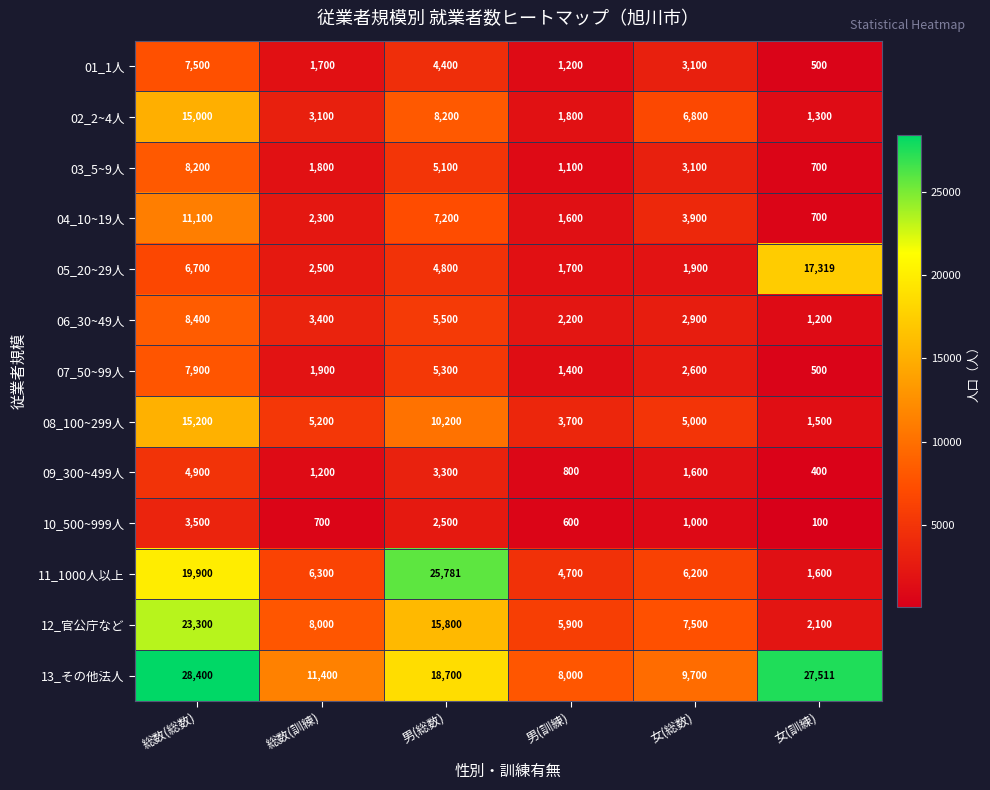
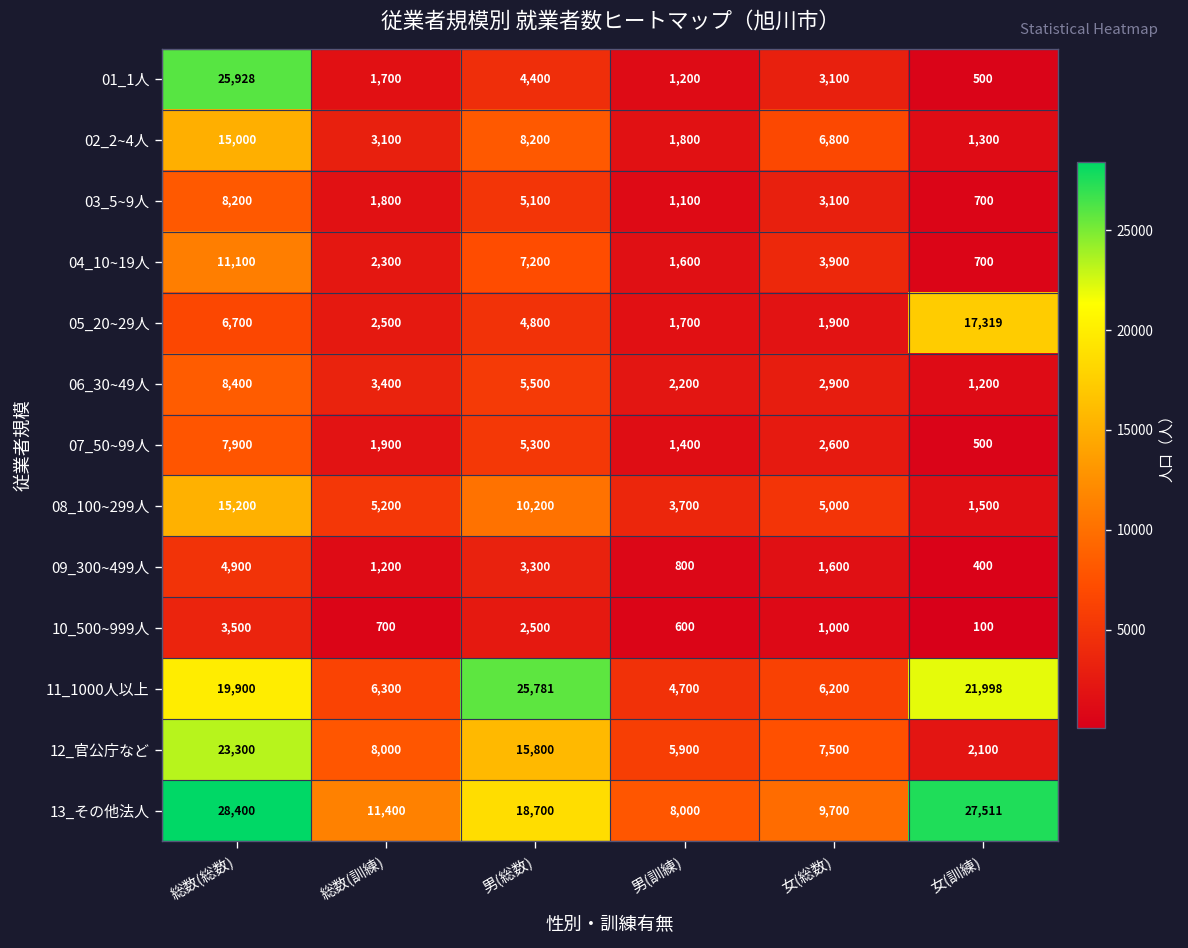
  {
    "01_1人": {
-     "総数(総数)": "7,500",
+     "総数(総数)": "25,928",
      "総数(訓練)": "1,700",
      "男(総数)": "4,400",
      "男(訓練)": "1,200",
      "女(総数)": "3,100",
      "女(訓練)": "500"
    },
    "02_2~4人": {
      "総数(総数)": "15,000",
      "総数(訓練)": "3,100",
      "男(総数)": "8,200",
      "男(訓練)": "1,800",
      "女(総数)": "6,800",
      "女(訓練)": "1,300"
    },
    "03_5~9人": {
      "総数(総数)": "8,200",
      "総数(訓練)": "1,800",
      "男(総数)": "5,100",
      "男(訓練)": "1,100",
      "女(総数)": "3,100",
      "女(訓練)": "700"
    },
    "04_10~19人": {
      "総数(総数)": "11,100",
      "総数(訓練)": "2,300",
      "男(総数)": "7,200",
      "男(訓練)": "1,600",
      "女(総数)": "3,900",
      "女(訓練)": "700"
    },
    "05_20~29人": {
      "総数(総数)": "6,700",
      "総数(訓練)": "2,500",
      "男(総数)": "4,800",
      "男(訓練)": "1,700",
      "女(総数)": "1,900",
      "女(訓練)": "17,319"
    },
    "06_30~49人": {
      "総数(総数)": "8,400",
      "総数(訓練)": "3,400",
      "男(総数)": "5,500",
      "男(訓練)": "2,200",
      "女(総数)": "2,900",
      "女(訓練)": "1,200"
    },
    "07_50~99人": {
      "総数(総数)": "7,900",
      "総数(訓練)": "1,900",
      "男(総数)": "5,300",
      "男(訓練)": "1,400",
      "女(総数)": "2,600",
      "女(訓練)": "500"
    },
    "08_100~299人": {
      "総数(総数)": "15,200",
      "総数(訓練)": "5,200",
      "男(総数)": "10,200",
      "男(訓練)": "3,700",
      "女(総数)": "5,000",
      "女(訓練)": "1,500"
    },
    "09_300~499人": {
      "総数(総数)": "4,900",
      "総数(訓練)": "1,200",
      "男(総数)": "3,300",
      "男(訓練)": "800",
      "女(総数)": "1,600",
      "女(訓練)": "400"
    },
    "10_500~999人": {
      "総数(総数)": "3,500",
      "総数(訓練)": "700",
      "男(総数)": "2,500",
      "男(訓練)": "600",
      "女(総数)": "1,000",
      "女(訓練)": "100"
    },
    "11_1000人以上": {
      "総数(総数)": "19,900",
      "総数(訓練)": "6,300",
      "男(総数)": "25,781",
      "男(訓練)": "4,700",
      "女(総数)": "6,200",
-     "女(訓練)": "1,600"
+     "女(訓練)": "21,998"
    },
    "12_官公庁など": {
      "総数(総数)": "23,300",
      "総数(訓練)": "8,000",
      "男(総数)": "15,800",
      "男(訓練)": "5,900",
      "女(総数)": "7,500",
      "女(訓練)": "2,100"
    },
    "13_その他法人": {
      "総数(総数)": "28,400",
      "総数(訓練)": "11,400",
      "男(総数)": "18,700",
      "男(訓練)": "8,000",
      "女(総数)": "9,700",
      "女(訓練)": "27,511"
    }
  }
